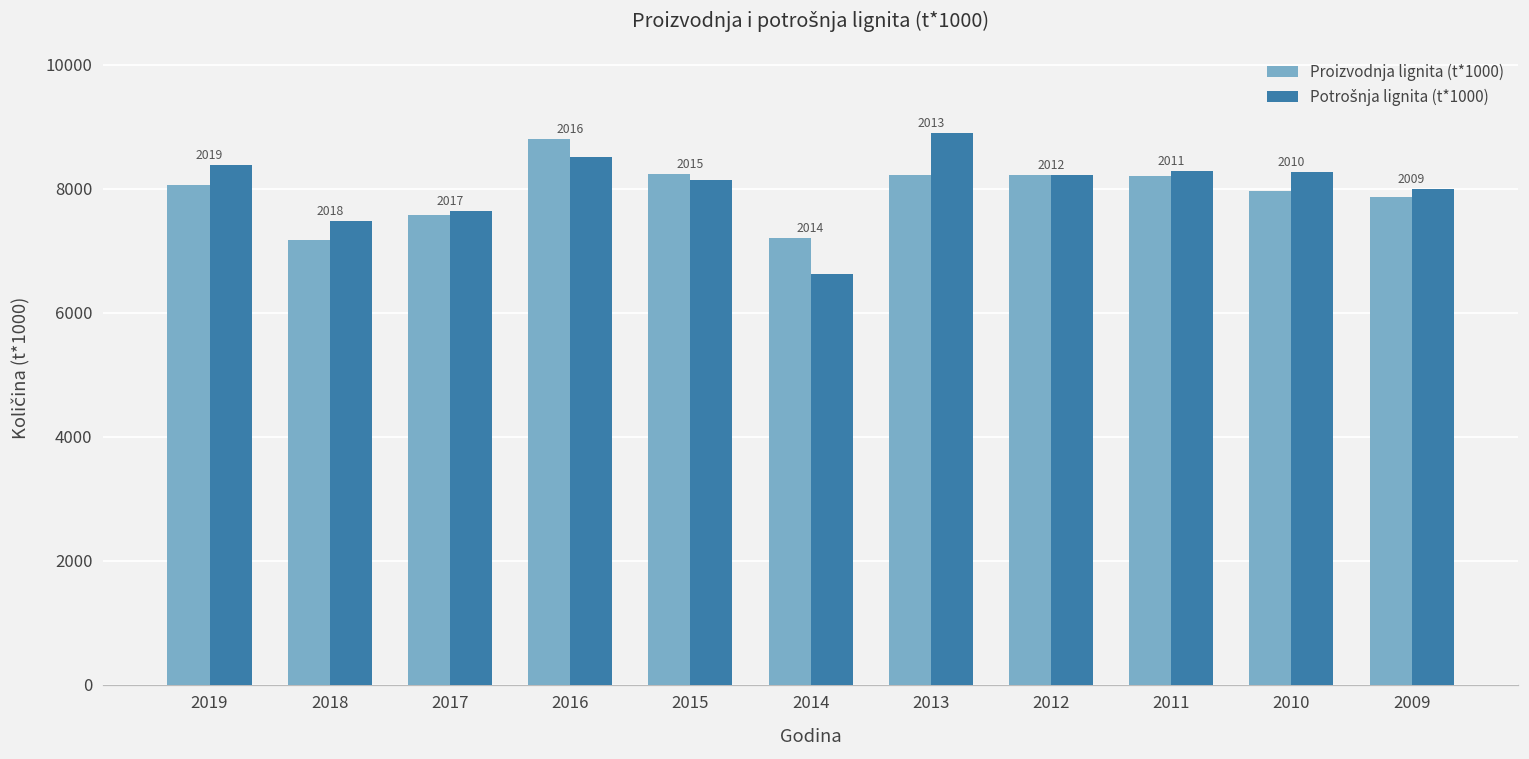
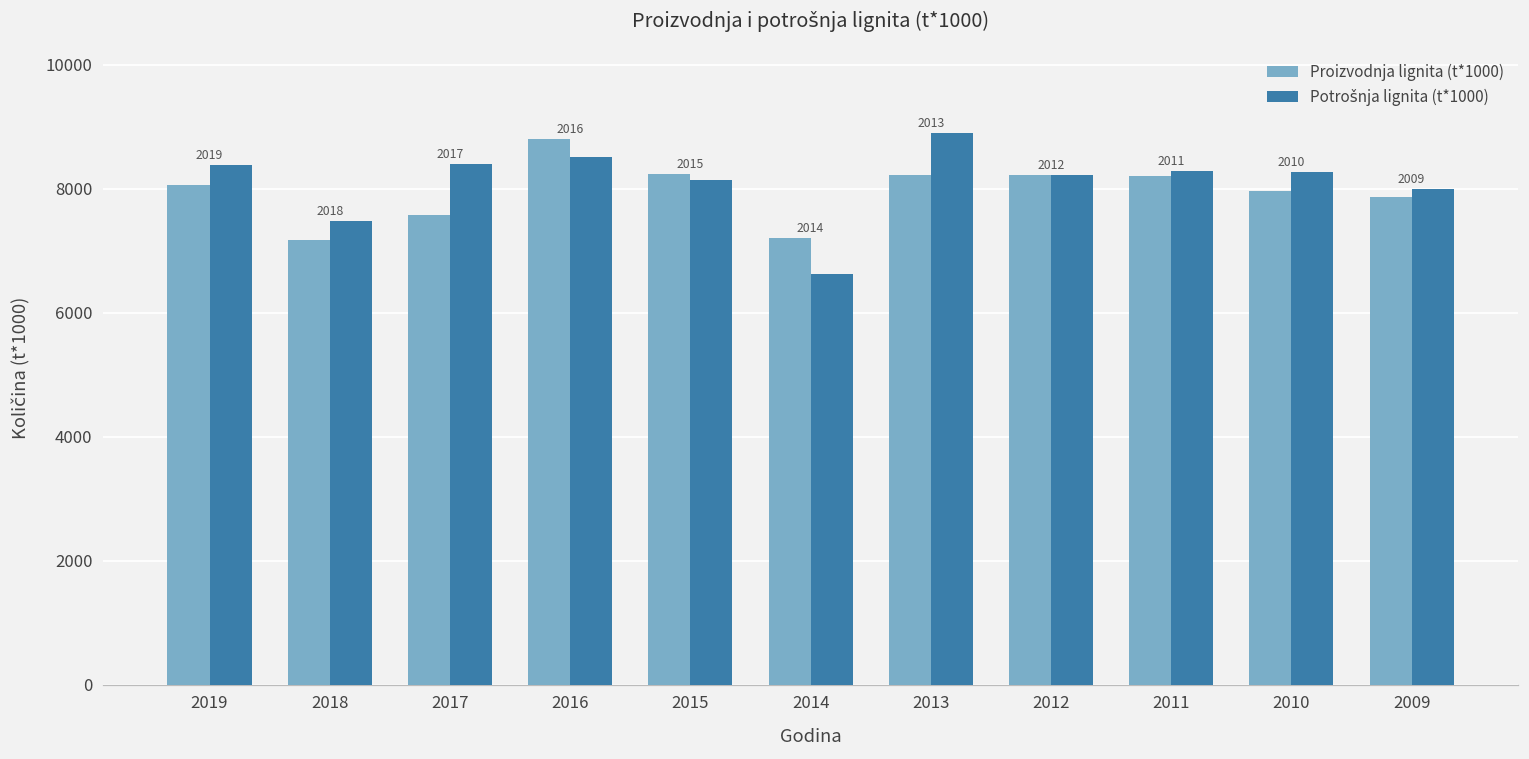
  {
    "Proizvodnja lignita (t*1000)": {
      "2019": 8100,
      "2018": 7200,
      "2017": 7600,
      "2013": 8200,
      "2011": 8200,
      "2010": 8000,
      "2009": 7900
    },
    "Potrošnja lignita (t*1000)": {
-     "2017": 7600,
+     "2017": 8400,
      "2016": 8500,
      "2015": 8100,
      "2014": 6600
    }
  }
